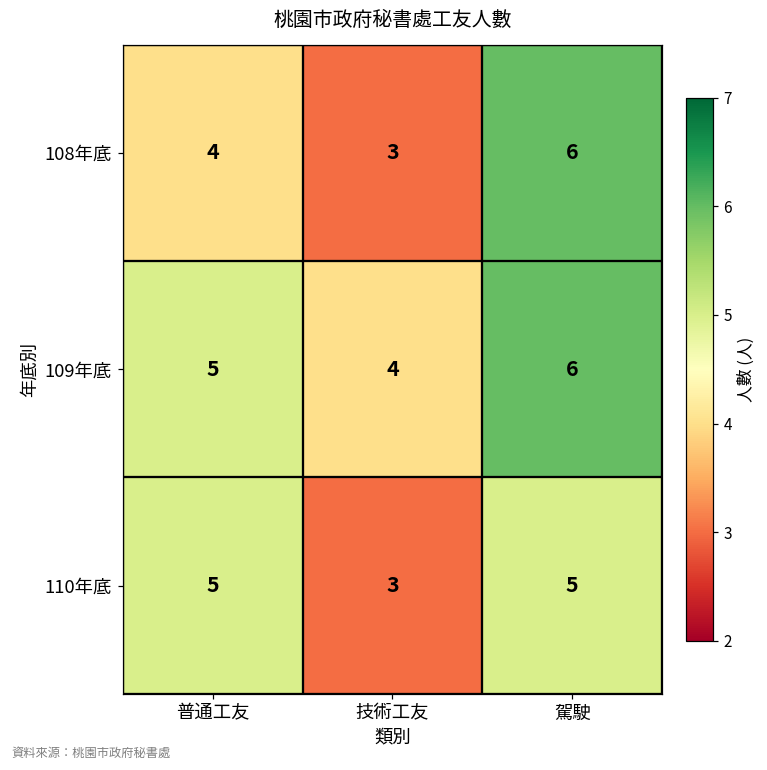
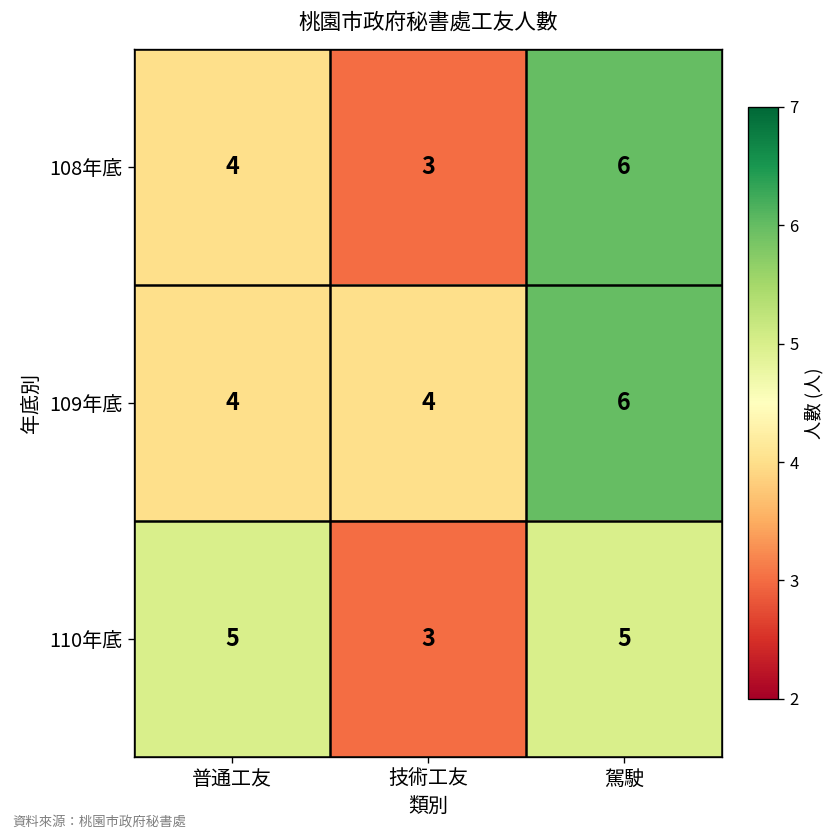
  {
    "108年底": {
      "普通工友": 4,
      "技術工友": 3,
      "駕駛": 6
    },
    "109年底": {
-     "普通工友": 5,
+     "普通工友": 4,
      "技術工友": 4,
      "駕駛": 6
    },
    "110年底": {
      "普通工友": 5,
      "技術工友": 3,
      "駕駛": 5
    }
  }
